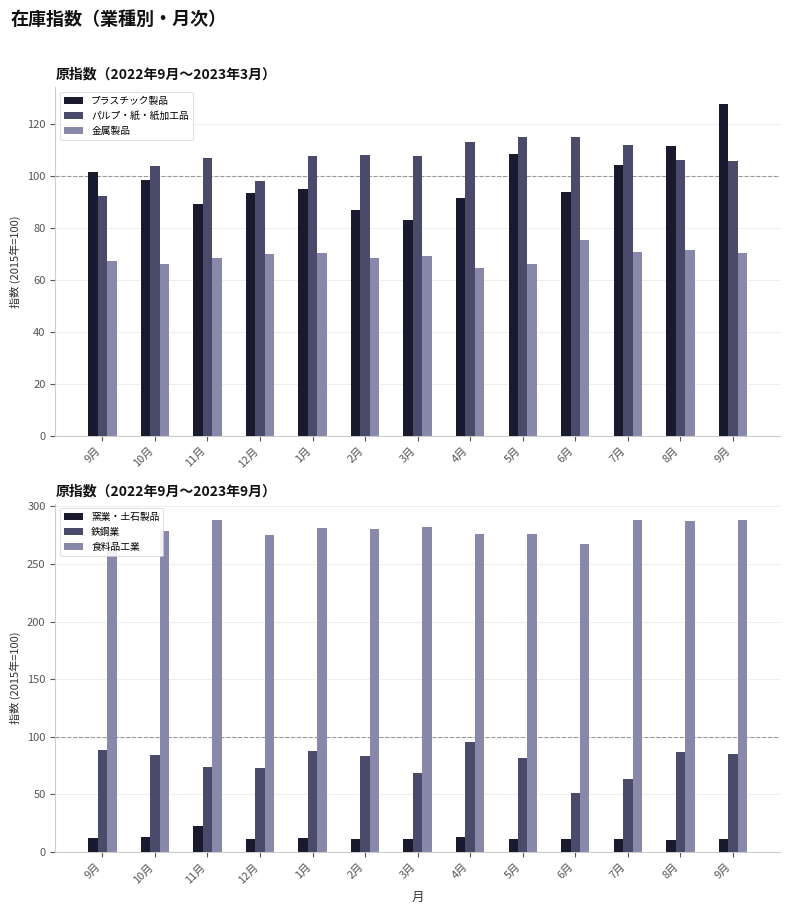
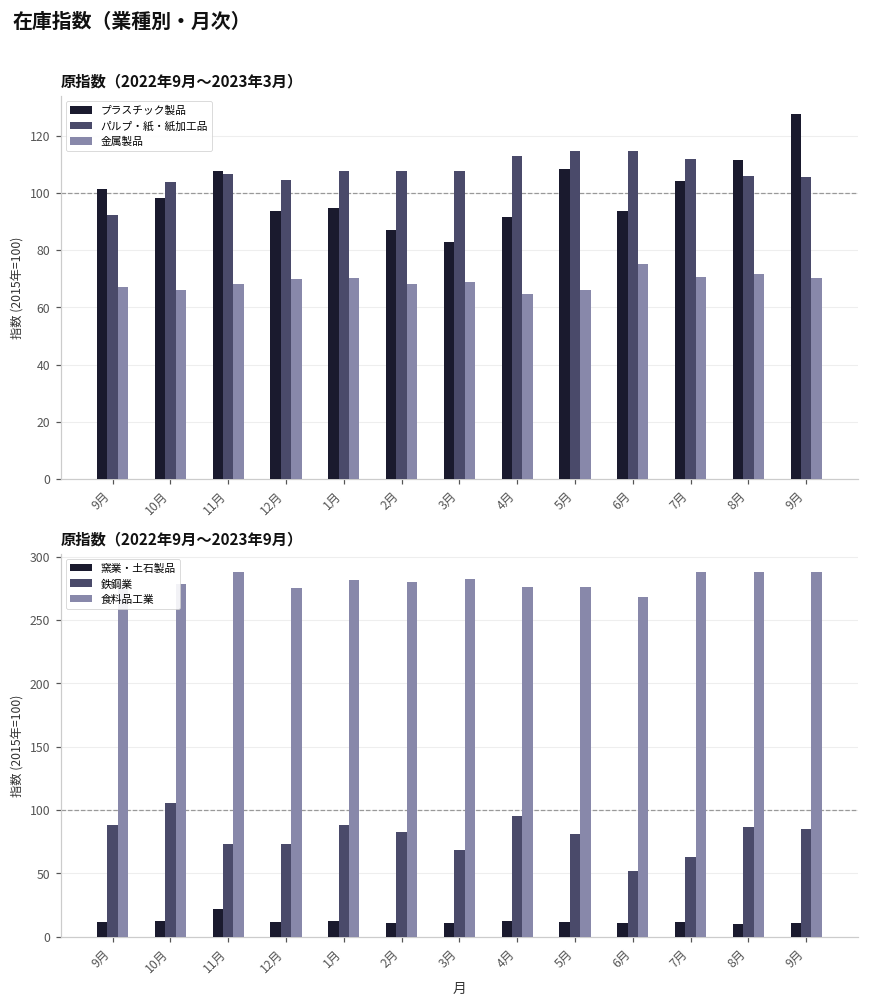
  {
    "原指数（2022年9月〜2023年3月）": {
      "プラスチック製品": {
        "10月": 98,
-       "11月": 89,
+       "11月": 108,
        "12月": 94,
        "1月": 95,
        "2月": 87,
        "3月": 83,
        "4月": 91,
        "5月": 109,
        "6月": 94,
        "7月": 104,
        "8月": 111
      },
      "パルプ・紙・紙加工品": {
        "10月": 104,
        "11月": 107,
-       "12月": 98,
+       "12月": 105,
        "1月": 108,
        "2月": 108,
        "3月": 108,
        "4月": 113,
        "5月": 115,
        "6月": 115,
        "7月": 112,
        "8月": 106
      },
      "金属製品": {
        "10月": 66,
        "11月": 68,
        "12月": 70,
        "1月": 70,
        "2月": 68,
        "3月": 69,
        "4月": 65,
        "5月": 66,
        "6月": 75,
        "7月": 71,
        "8月": 72
      }
    },
    "原指数（2022年9月〜2023年9月）": {
      "窯業・土石製品": {
        "10月": 13,
        "11月": 22,
        "12月": 12,
        "1月": 13,
        "2月": 11,
        "3月": 11,
        "4月": 13,
        "5月": 12,
        "6月": 11,
        "7月": 11,
        "8月": 10
      },
      "鉄鋼業": {
-       "10月": 84,
+       "10月": 106,
        "11月": 74,
        "12月": 73,
        "1月": 88,
        "2月": 83,
        "3月": 69,
        "4月": 96,
        "5月": 81,
        "6月": 52,
        "7月": 63,
        "8月": 87
      },
      "食料品工業": {
        "10月": 278,
        "11月": 288,
        "12月": 276,
        "1月": 281,
        "2月": 280,
        "3月": 282,
        "4月": 276,
        "5月": 276,
        "6月": 268,
        "7月": 288,
        "8月": 288
      }
    }
  }
